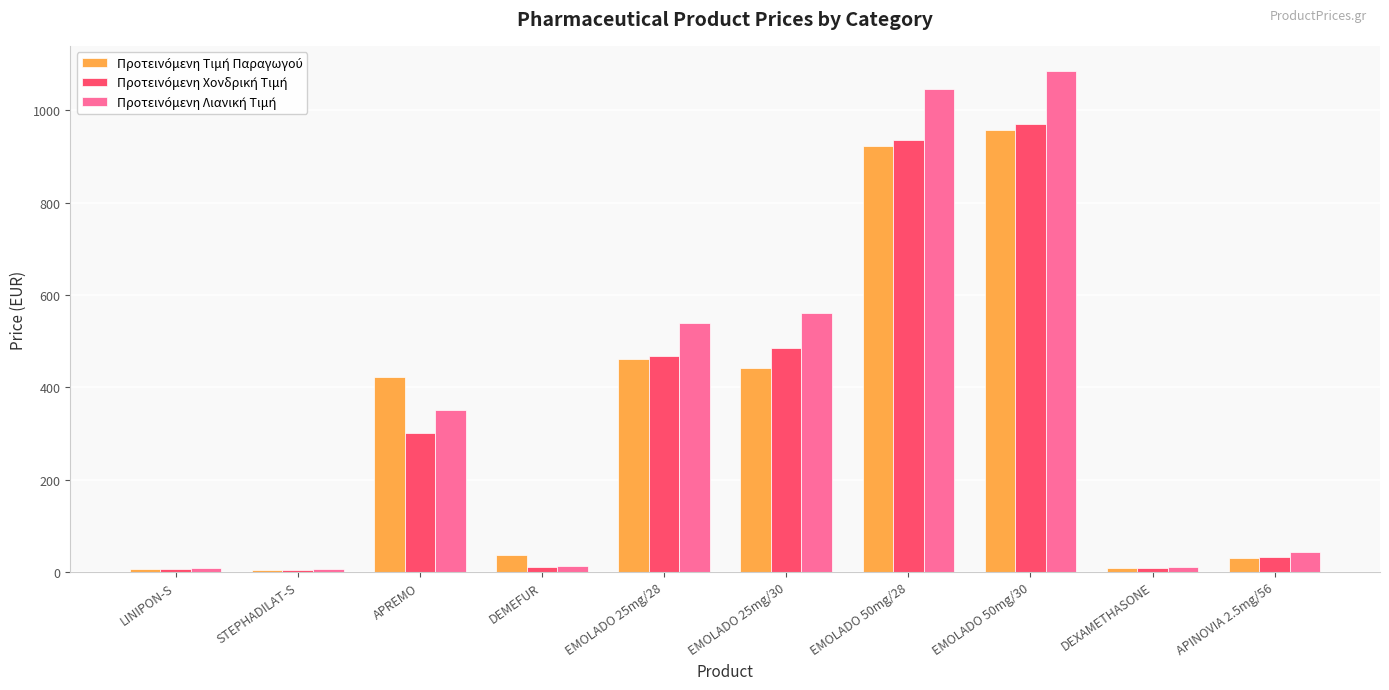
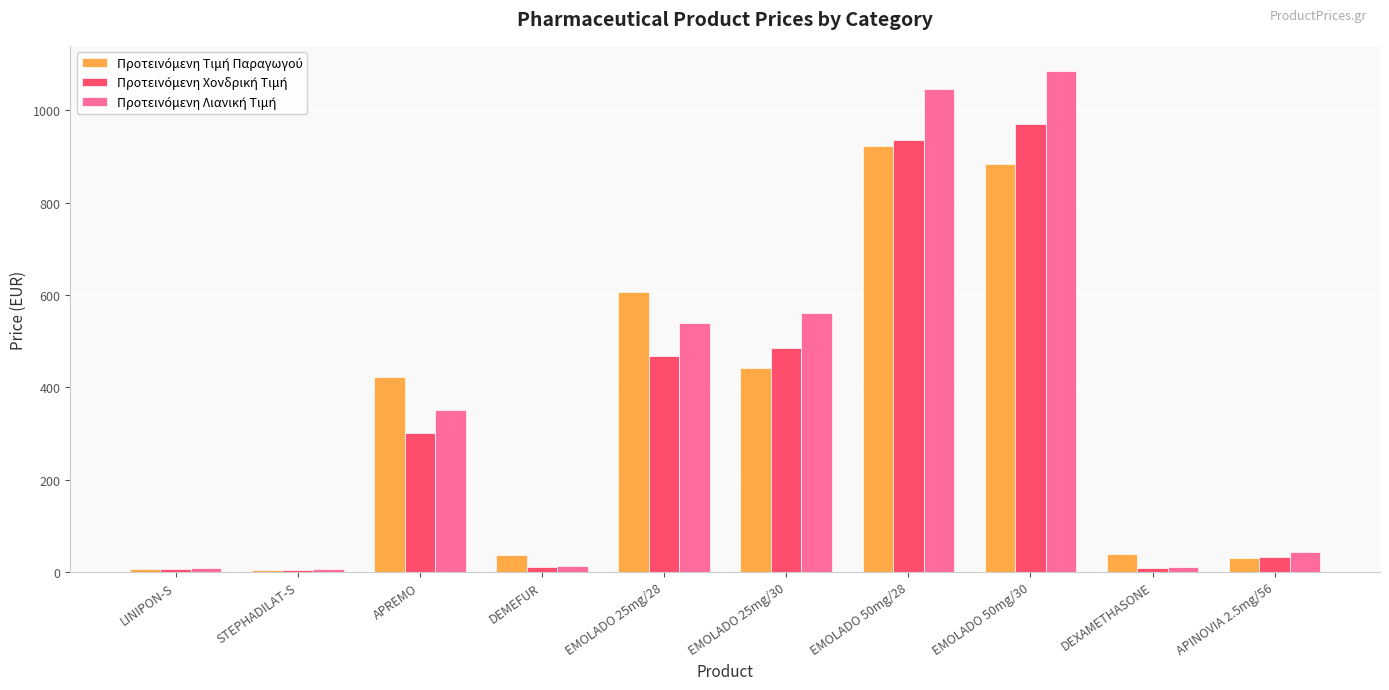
  {
    "Προτεινόμενη Τιμή Παραγωγού": {
      "LINIPON-S": 10,
      "APREMO": 420,
      "DEMEFUR": 40,
-     "EMOLADO 25mg/28": 460,
+     "EMOLADO 25mg/28": 610,
      "EMOLADO 25mg/30": 440,
      "EMOLADO 50mg/28": 920,
-     "EMOLADO 50mg/30": 960,
-     "DEXAMETHASONE": 10,
+     "EMOLADO 50mg/30": 880,
+     "DEXAMETHASONE": 40,
      "APINOVIA 2.5mg/56": 30
    }
  }
